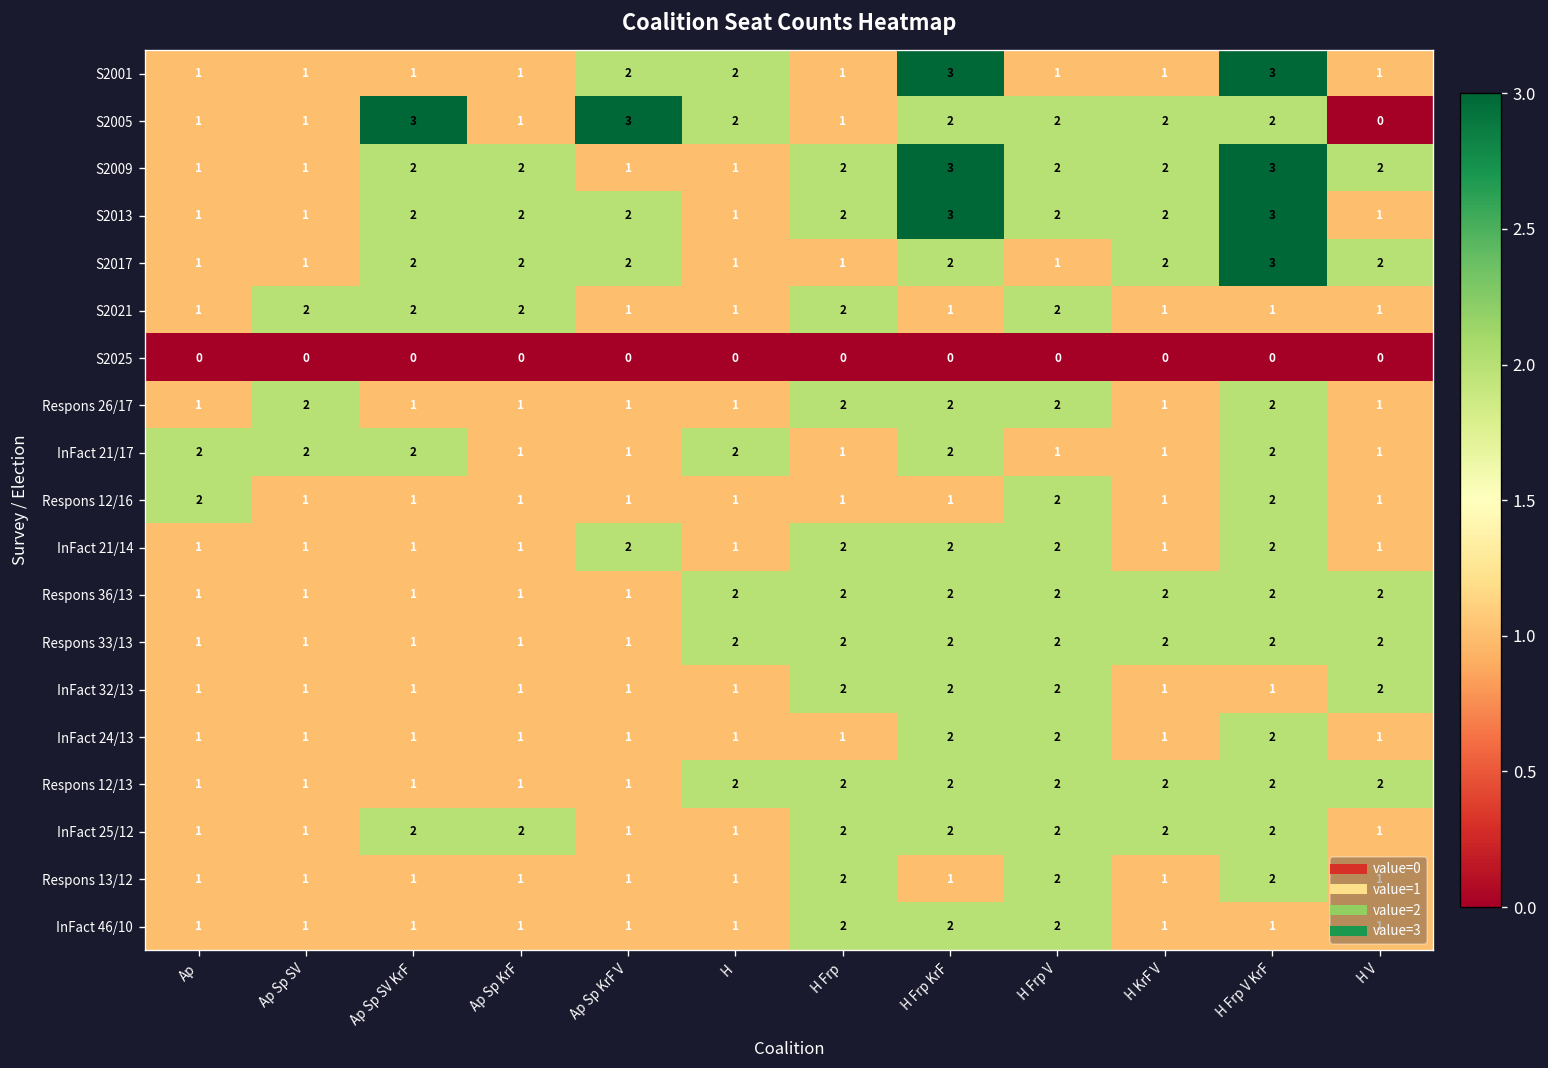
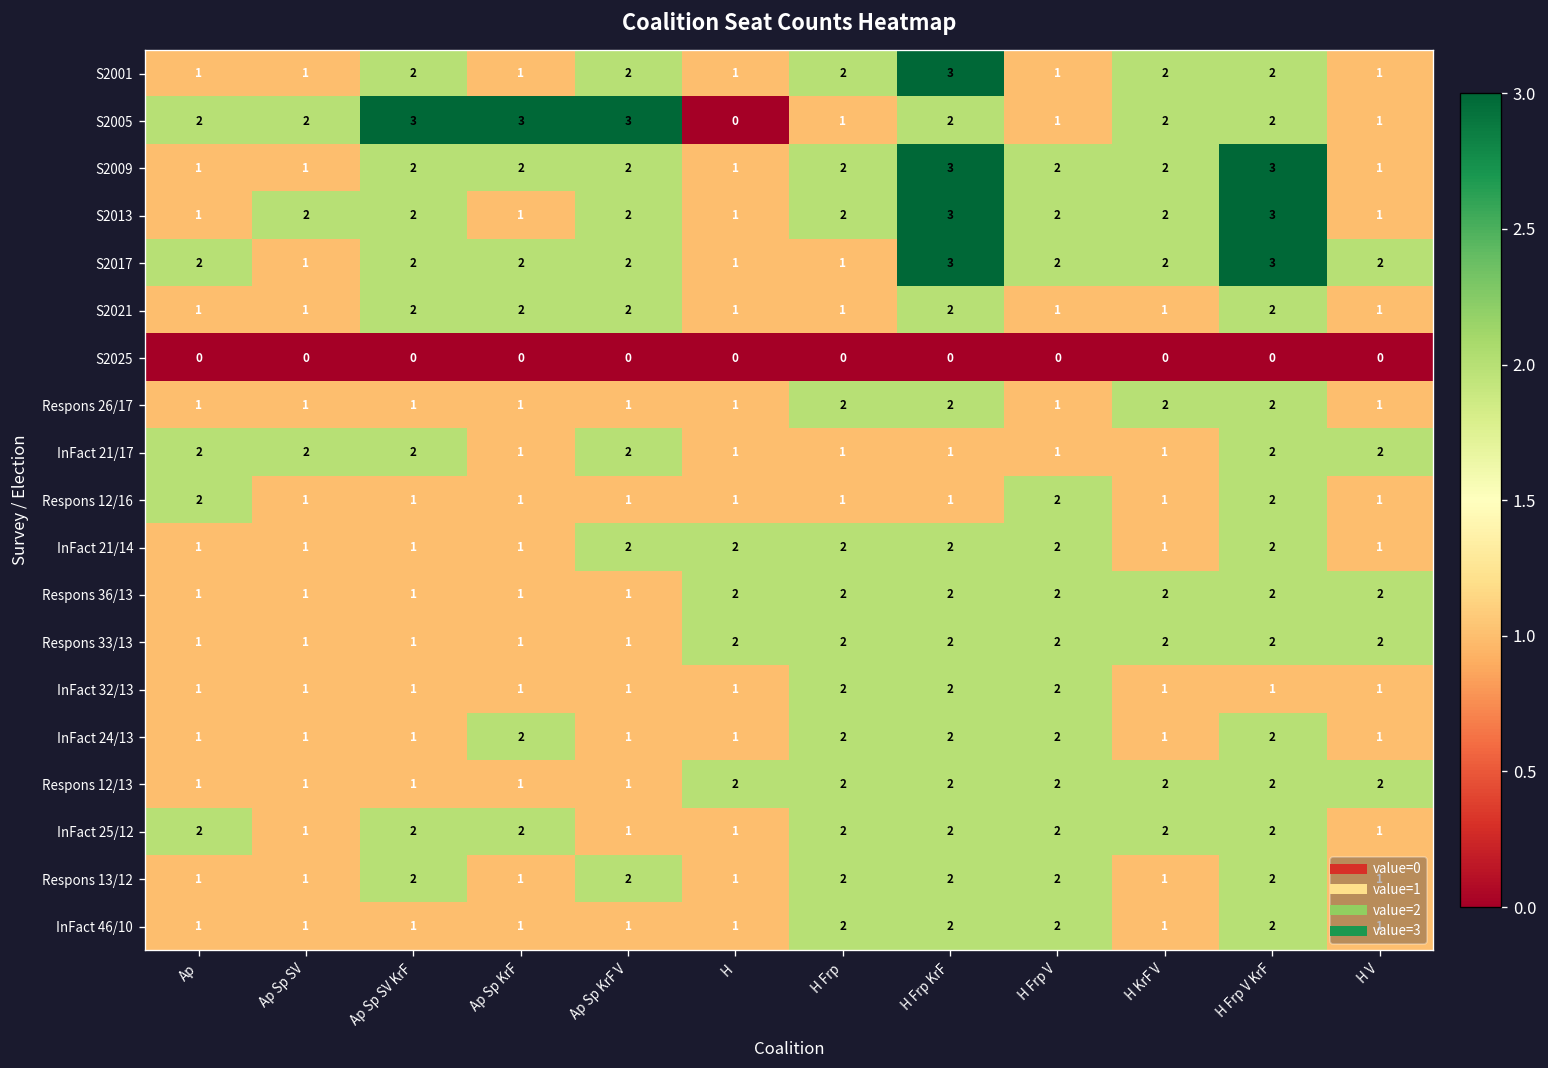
  {
    "S2001": {
      "Ap": 1,
      "Ap Sp SV": 1,
-     "Ap Sp SV KrF": 1,
+     "Ap Sp SV KrF": 2,
      "Ap Sp KrF": 1,
      "Ap Sp KrF V": 2,
-     "H": 2,
-     "H Frp": 1,
+     "H": 1,
+     "H Frp": 2,
      "H Frp KrF": 3,
      "H Frp V": 1,
-     "H KrF V": 1,
-     "H Frp V KrF": 3,
+     "H KrF V": 2,
+     "H Frp V KrF": 2,
      "H V": 1
    },
    "S2005": {
-     "Ap": 1,
-     "Ap Sp SV": 1,
+     "Ap": 2,
+     "Ap Sp SV": 2,
      "Ap Sp SV KrF": 3,
-     "Ap Sp KrF": 1,
+     "Ap Sp KrF": 3,
      "Ap Sp KrF V": 3,
-     "H": 2,
+     "H": 0,
      "H Frp": 1,
      "H Frp KrF": 2,
-     "H Frp V": 2,
+     "H Frp V": 1,
      "H KrF V": 2,
      "H Frp V KrF": 2,
-     "H V": 0
+     "H V": 1
    },
    "S2009": {
      "Ap": 1,
      "Ap Sp SV": 1,
      "Ap Sp SV KrF": 2,
      "Ap Sp KrF": 2,
-     "Ap Sp KrF V": 1,
+     "Ap Sp KrF V": 2,
      "H": 1,
      "H Frp": 2,
      "H Frp KrF": 3,
      "H Frp V": 2,
      "H KrF V": 2,
      "H Frp V KrF": 3,
-     "H V": 2
+     "H V": 1
    },
    "S2013": {
      "Ap": 1,
-     "Ap Sp SV": 1,
+     "Ap Sp SV": 2,
      "Ap Sp SV KrF": 2,
-     "Ap Sp KrF": 2,
+     "Ap Sp KrF": 1,
      "Ap Sp KrF V": 2,
      "H": 1,
      "H Frp": 2,
      "H Frp KrF": 3,
      "H Frp V": 2,
      "H KrF V": 2,
      "H Frp V KrF": 3,
      "H V": 1
    },
    "S2017": {
-     "Ap": 1,
+     "Ap": 2,
      "Ap Sp SV": 1,
      "Ap Sp SV KrF": 2,
      "Ap Sp KrF": 2,
      "Ap Sp KrF V": 2,
      "H": 1,
      "H Frp": 1,
-     "H Frp KrF": 2,
-     "H Frp V": 1,
+     "H Frp KrF": 3,
+     "H Frp V": 2,
      "H KrF V": 2,
      "H Frp V KrF": 3,
      "H V": 2
    },
    "S2021": {
      "Ap": 1,
-     "Ap Sp SV": 2,
+     "Ap Sp SV": 1,
      "Ap Sp SV KrF": 2,
      "Ap Sp KrF": 2,
-     "Ap Sp KrF V": 1,
+     "Ap Sp KrF V": 2,
      "H": 1,
-     "H Frp": 2,
-     "H Frp KrF": 1,
-     "H Frp V": 2,
+     "H Frp": 1,
+     "H Frp KrF": 2,
+     "H Frp V": 1,
      "H KrF V": 1,
-     "H Frp V KrF": 1,
+     "H Frp V KrF": 2,
      "H V": 1
    },
    "Respons 26/17": {
      "Ap": 1,
-     "Ap Sp SV": 2,
+     "Ap Sp SV": 1,
      "Ap Sp SV KrF": 1,
      "Ap Sp KrF": 1,
      "Ap Sp KrF V": 1,
      "H": 1,
      "H Frp": 2,
      "H Frp KrF": 2,
-     "H Frp V": 2,
-     "H KrF V": 1,
+     "H Frp V": 1,
+     "H KrF V": 2,
      "H Frp V KrF": 2,
      "H V": 1
    },
    "InFact 21/17": {
      "Ap": 2,
      "Ap Sp SV": 2,
      "Ap Sp SV KrF": 2,
      "Ap Sp KrF": 1,
-     "Ap Sp KrF V": 1,
-     "H": 2,
+     "Ap Sp KrF V": 2,
+     "H": 1,
      "H Frp": 1,
-     "H Frp KrF": 2,
+     "H Frp KrF": 1,
      "H Frp V": 1,
      "H KrF V": 1,
      "H Frp V KrF": 2,
-     "H V": 1
+     "H V": 2
    },
    "InFact 21/14": {
      "Ap": 1,
      "Ap Sp SV": 1,
      "Ap Sp SV KrF": 1,
      "Ap Sp KrF": 1,
      "Ap Sp KrF V": 2,
-     "H": 1,
+     "H": 2,
      "H Frp": 2,
      "H Frp KrF": 2,
      "H Frp V": 2,
      "H KrF V": 1,
      "H Frp V KrF": 2,
      "H V": 1
    },
    "InFact 32/13": {
      "Ap": 1,
      "Ap Sp SV": 1,
      "Ap Sp SV KrF": 1,
      "Ap Sp KrF": 1,
      "Ap Sp KrF V": 1,
      "H": 1,
      "H Frp": 2,
      "H Frp KrF": 2,
      "H Frp V": 2,
      "H KrF V": 1,
      "H Frp V KrF": 1,
-     "H V": 2
+     "H V": 1
    },
    "InFact 24/13": {
      "Ap": 1,
      "Ap Sp SV": 1,
      "Ap Sp SV KrF": 1,
-     "Ap Sp KrF": 1,
+     "Ap Sp KrF": 2,
      "Ap Sp KrF V": 1,
      "H": 1,
-     "H Frp": 1,
+     "H Frp": 2,
      "H Frp KrF": 2,
      "H Frp V": 2,
      "H KrF V": 1,
      "H Frp V KrF": 2,
      "H V": 1
    },
    "InFact 25/12": {
-     "Ap": 1,
+     "Ap": 2,
      "Ap Sp SV": 1,
      "Ap Sp SV KrF": 2,
      "Ap Sp KrF": 2,
      "Ap Sp KrF V": 1,
      "H": 1,
      "H Frp": 2,
      "H Frp KrF": 2,
      "H Frp V": 2,
      "H KrF V": 2,
      "H Frp V KrF": 2,
      "H V": 1
    },
    "Respons 13/12": {
      "Ap": 1,
      "Ap Sp SV": 1,
-     "Ap Sp SV KrF": 1,
+     "Ap Sp SV KrF": 2,
      "Ap Sp KrF": 1,
-     "Ap Sp KrF V": 1,
+     "Ap Sp KrF V": 2,
      "H": 1,
      "H Frp": 2,
-     "H Frp KrF": 1,
+     "H Frp KrF": 2,
      "H Frp V": 2,
      "H KrF V": 1,
      "H Frp V KrF": 2
    },
    "InFact 46/10": {
      "Ap": 1,
      "Ap Sp SV": 1,
      "Ap Sp SV KrF": 1,
      "Ap Sp KrF": 1,
      "Ap Sp KrF V": 1,
      "H": 1,
      "H Frp": 2,
      "H Frp KrF": 2,
      "H Frp V": 2,
      "H KrF V": 1,
-     "H Frp V KrF": 1
+     "H Frp V KrF": 2
    }
  }
